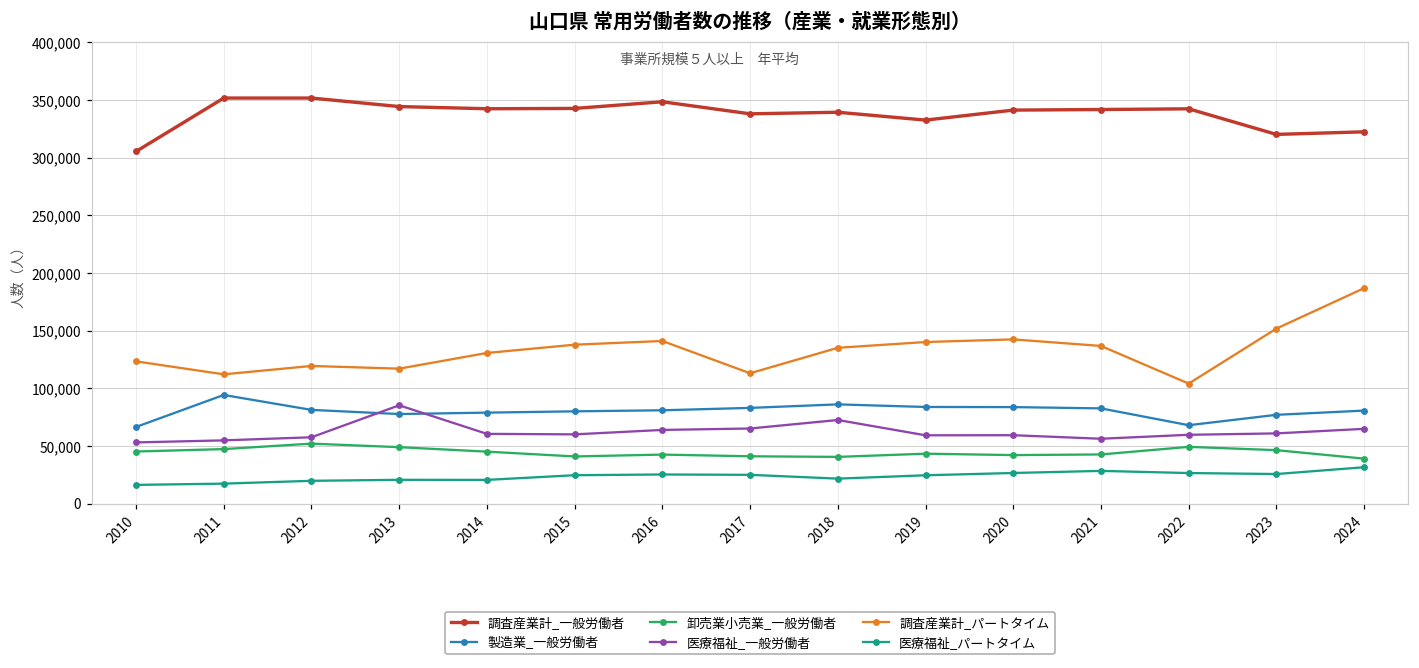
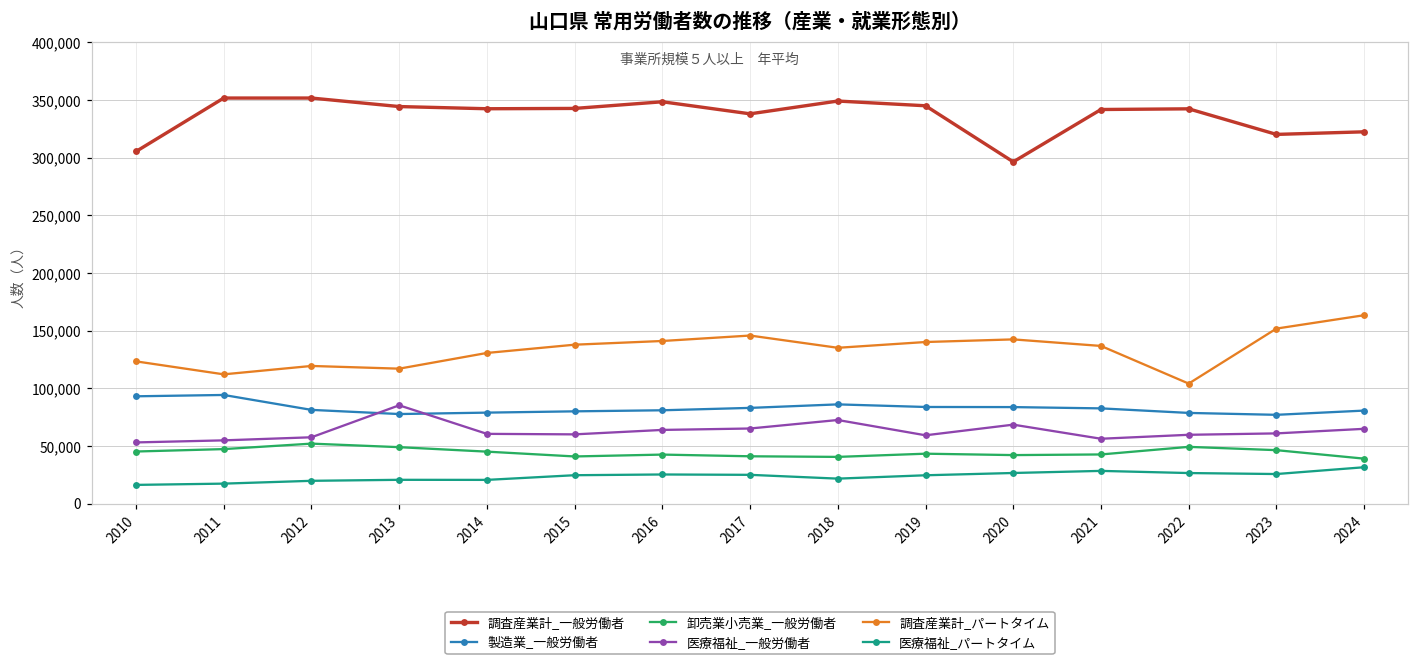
  {
    "調査産業計_一般労働者": {
      "2010": "305,000",
      "2011": "352,000",
      "2012": "352,000",
      "2013": "344,000",
      "2014": "342,000",
      "2015": "343,000",
      "2016": "348,000",
      "2017": "338,000",
-     "2018": "339,000",
-     "2019": "333,000",
-     "2020": "341,000",
+     "2018": "349,000",
+     "2019": "345,000",
+     "2020": "296,000",
      "2021": "342,000",
      "2022": "342,000",
      "2023": "320,000",
      "2024": "322,000"
    },
    "製造業_一般労働者": {
-     "2010": "66,000",
+     "2010": "93,000",
      "2011": "94,000",
      "2012": "81,000",
      "2013": "78,000",
      "2014": "79,000",
      "2015": "80,000",
      "2016": "81,000",
      "2017": "83,000",
      "2018": "86,000",
      "2019": "84,000",
      "2020": "84,000",
      "2021": "83,000",
-     "2022": "68,000",
+     "2022": "79,000",
      "2023": "77,000",
      "2024": "81,000"
    },
    "医療福祉_一般労働者": {
      "2010": "53,000",
      "2011": "55,000",
      "2012": "57,000",
      "2013": "85,000",
      "2014": "60,000",
      "2015": "60,000",
      "2016": "64,000",
      "2017": "65,000",
      "2018": "72,000",
      "2019": "59,000",
-     "2020": "59,000",
+     "2020": "68,000",
      "2021": "56,000",
      "2022": "60,000",
      "2023": "61,000",
      "2024": "65,000"
    },
    "調査産業計_パートタイム": {
      "2010": "123,000",
      "2011": "112,000",
      "2012": "119,000",
      "2013": "117,000",
      "2014": "131,000",
      "2015": "138,000",
      "2016": "141,000",
-     "2017": "113,000",
+     "2017": "146,000",
      "2018": "135,000",
      "2019": "140,000",
      "2020": "142,000",
      "2021": "137,000",
      "2022": "104,000",
      "2023": "152,000",
-     "2024": "187,000"
+     "2024": "163,000"
    }
  }
